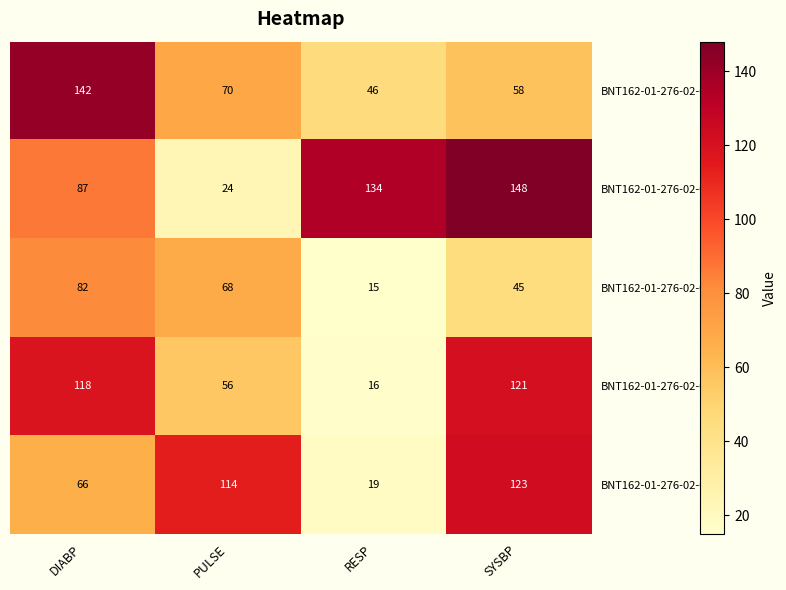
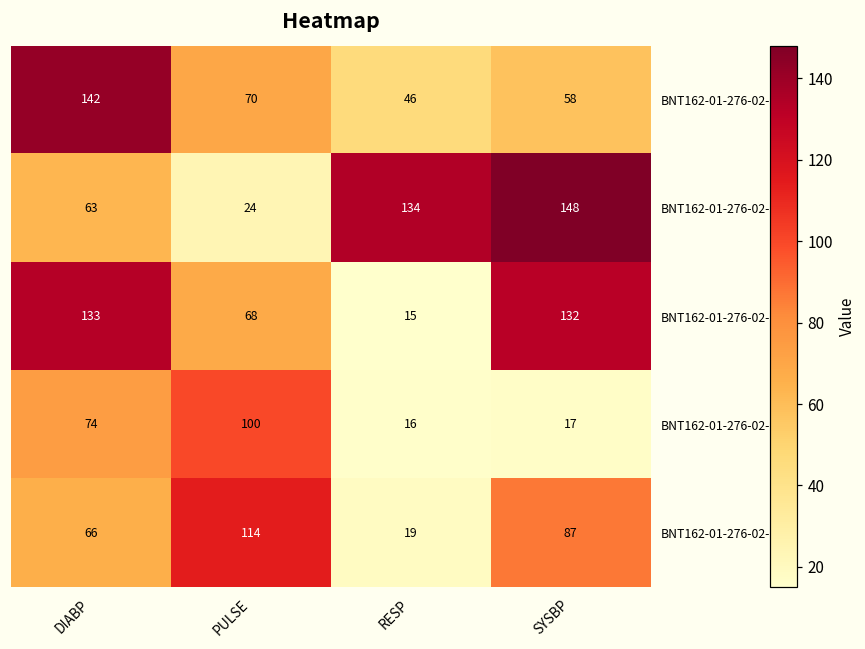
  {
    "BNT162-01-276-02-0111": {
      "DIABP": 142,
      "PULSE": 70,
      "RESP": 46,
      "SYSBP": 58
    },
    "BNT162-01-276-02-0155": {
-     "DIABP": 87,
+     "DIABP": 63,
      "PULSE": 24,
      "RESP": 134,
      "SYSBP": 148
    },
    "BNT162-01-276-02-0185": {
-     "DIABP": 82,
+     "DIABP": 133,
      "PULSE": 68,
      "RESP": 15,
-     "SYSBP": 45
+     "SYSBP": 132
    },
    "BNT162-01-276-02-0189": {
-     "DIABP": 118,
-     "PULSE": 56,
+     "DIABP": 74,
+     "PULSE": 100,
      "RESP": 16,
-     "SYSBP": 121
+     "SYSBP": 17
    },
    "BNT162-01-276-02-0192": {
      "DIABP": 66,
      "PULSE": 114,
      "RESP": 19,
-     "SYSBP": 123
+     "SYSBP": 87
    }
  }
